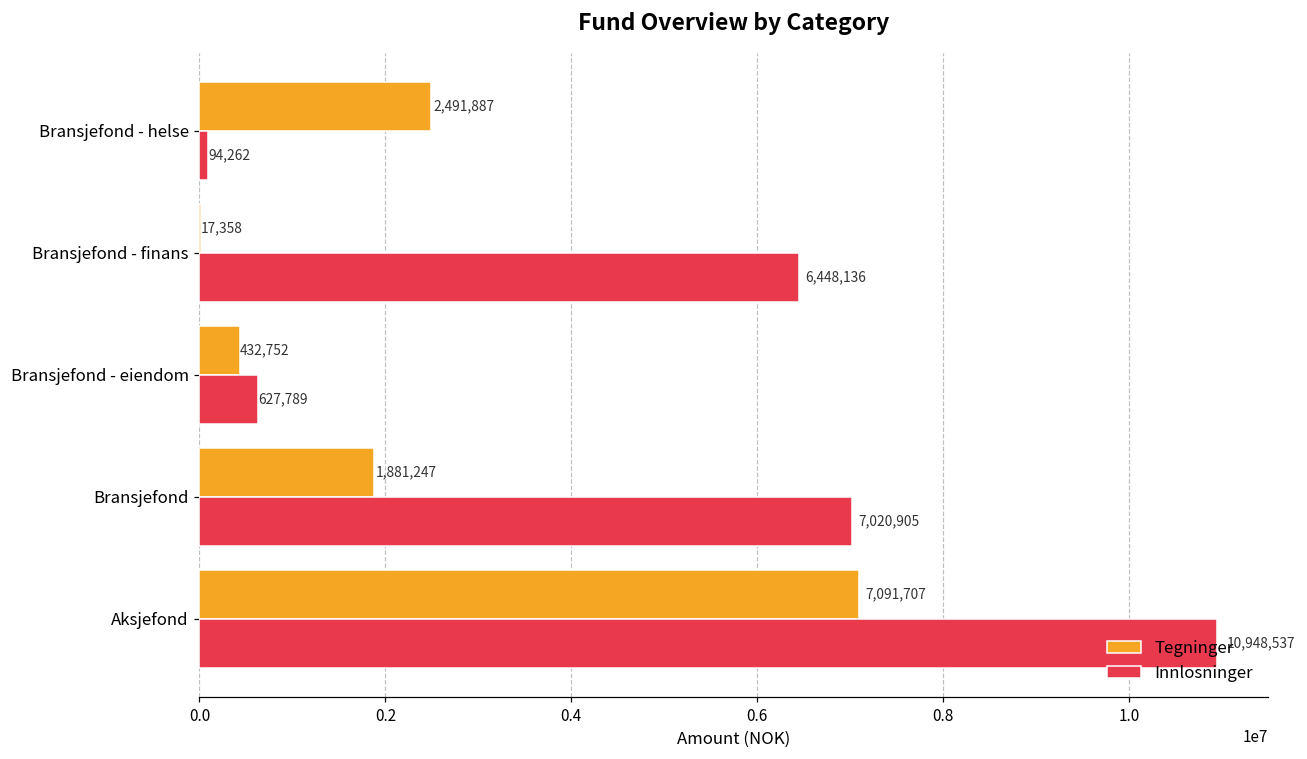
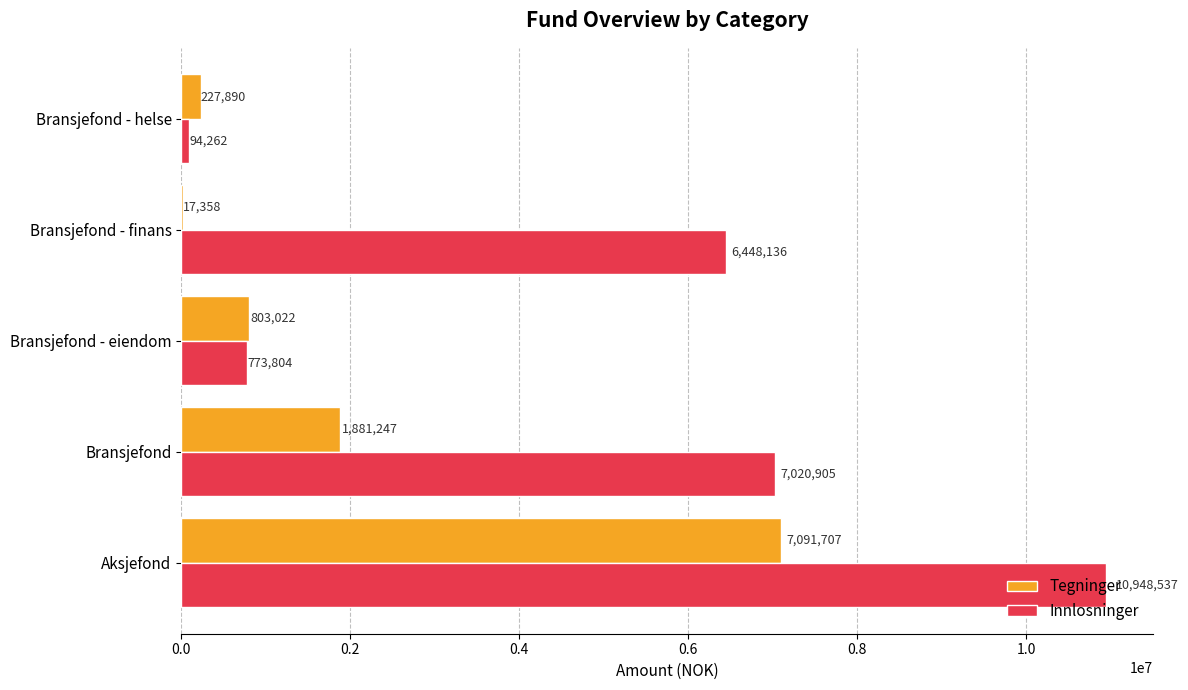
  {
    "Tegninger": {
-     "Bransjefond - helse": "2,491,887",
+     "Bransjefond - helse": "227,890",
      "Bransjefond - finans": "17,358",
-     "Bransjefond - eiendom": "432,752",
+     "Bransjefond - eiendom": "803,022",
      "Bransjefond": "1,881,247",
      "Aksjefond": "7,091,707"
    },
    "Innlosninger": {
      "Bransjefond - helse": "94,262",
      "Bransjefond - finans": "6,448,136",
-     "Bransjefond - eiendom": "627,789",
+     "Bransjefond - eiendom": "773,804",
      "Bransjefond": "7,020,905",
      "Aksjefond": "10,948,537"
    }
  }
